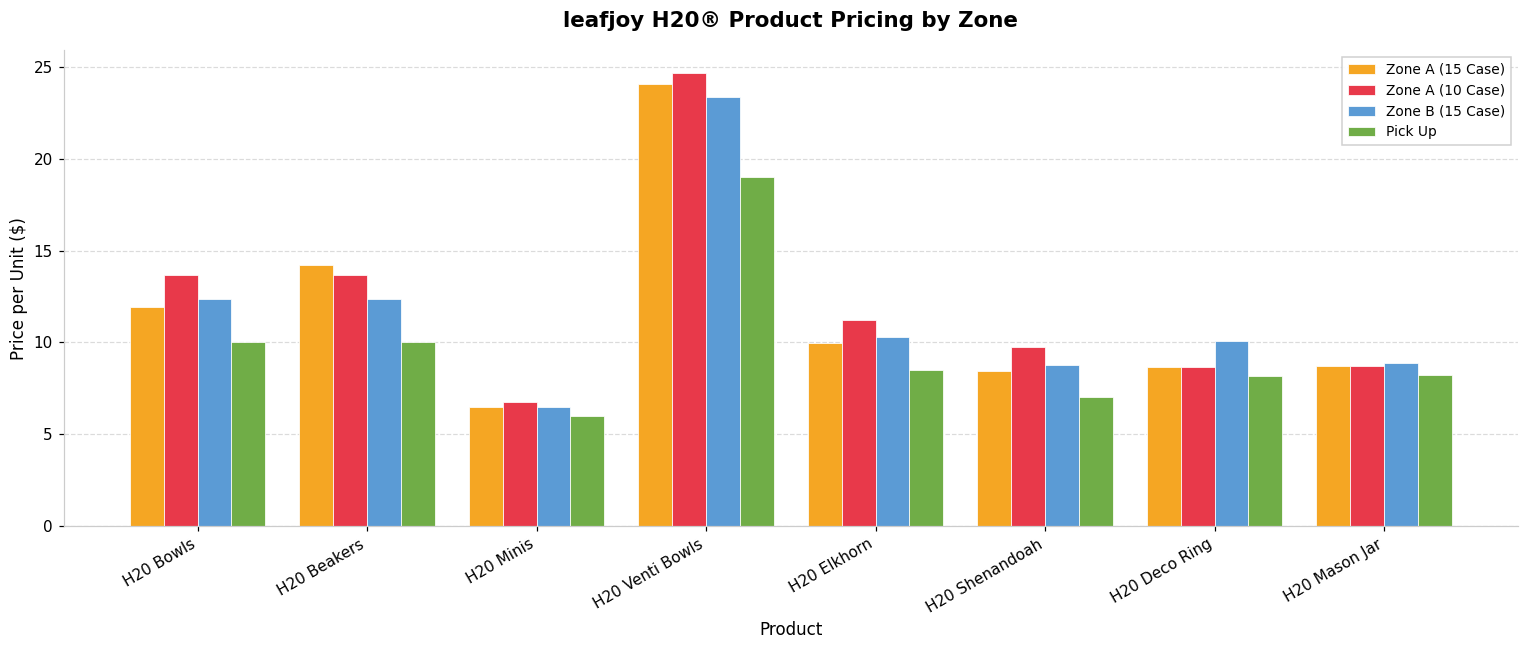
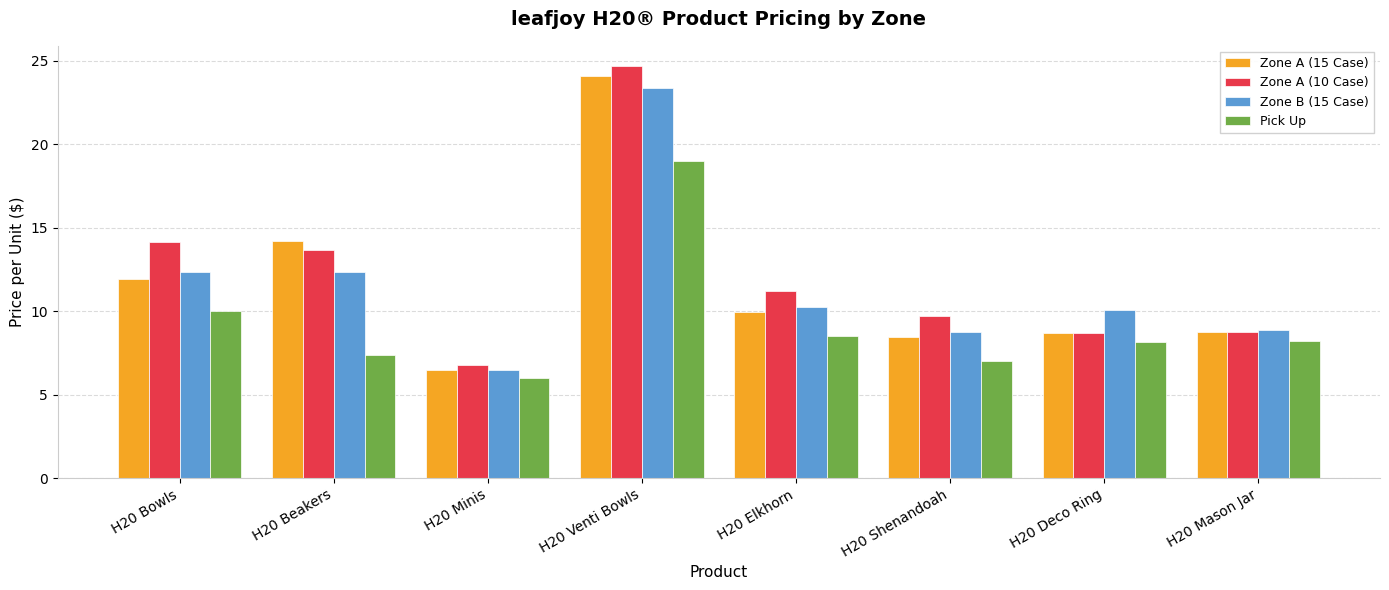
  {
    "Zone A (15 Case)": {
      "H20 Bowls": 12.0,
      "H20 Beakers": 14.2,
      "H20 Minis": 6.5,
      "H20 Venti Bowls": 24.1,
      "H20 Elkhorn": 10.0,
      "H20 Shenandoah": 8.5,
      "H20 Deco Ring": 8.7,
      "H20 Mason Jar": 8.7
    },
    "Zone A (10 Case)": {
-     "H20 Bowls": 13.6,
+     "H20 Bowls": 14.1,
      "H20 Beakers": 13.6,
      "H20 Minis": 6.8,
      "H20 Venti Bowls": 24.7,
      "H20 Elkhorn": 11.2,
      "H20 Shenandoah": 9.7,
      "H20 Deco Ring": 8.7,
      "H20 Mason Jar": 8.7
    },
    "Zone B (15 Case)": {
      "H20 Bowls": 12.4,
      "H20 Beakers": 12.4,
      "H20 Minis": 6.5,
      "H20 Venti Bowls": 23.4,
      "H20 Elkhorn": 10.3,
      "H20 Shenandoah": 8.8,
      "H20 Deco Ring": 10.1,
      "H20 Mason Jar": 8.9
    },
    "Pick Up": {
      "H20 Bowls": 10.0,
-     "H20 Beakers": 10.0,
+     "H20 Beakers": 7.4,
      "H20 Minis": 6.0,
      "H20 Venti Bowls": 19.0,
      "H20 Elkhorn": 8.5,
      "H20 Shenandoah": 7.0,
      "H20 Deco Ring": 8.2,
      "H20 Mason Jar": 8.2
    }
  }
